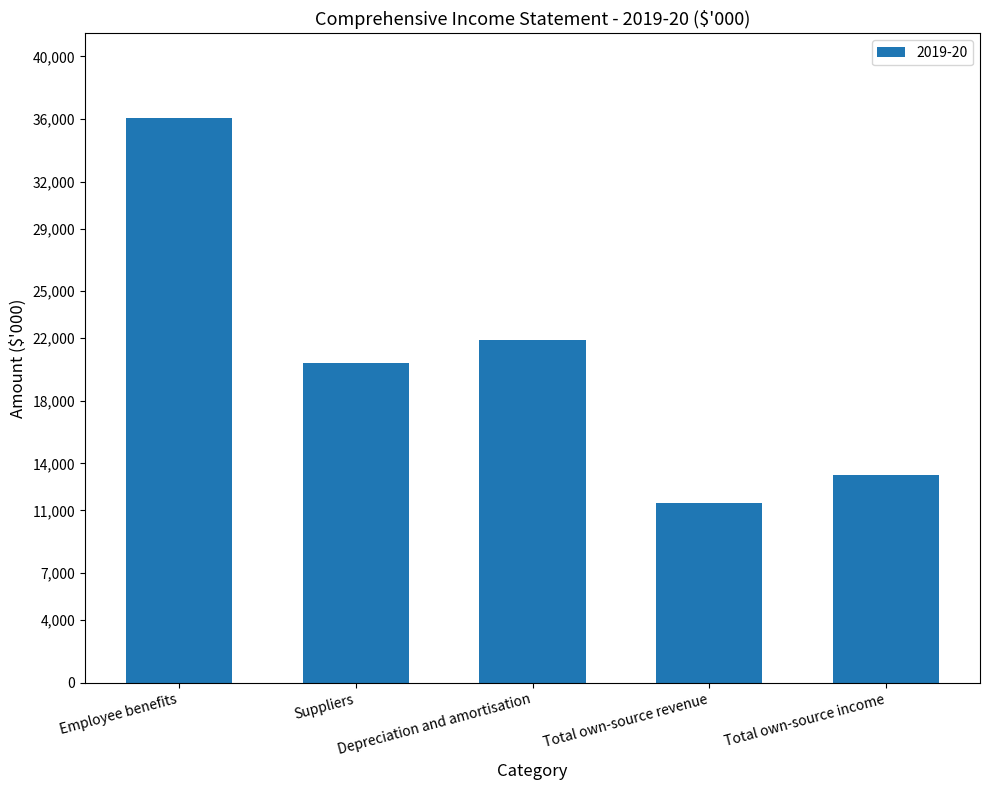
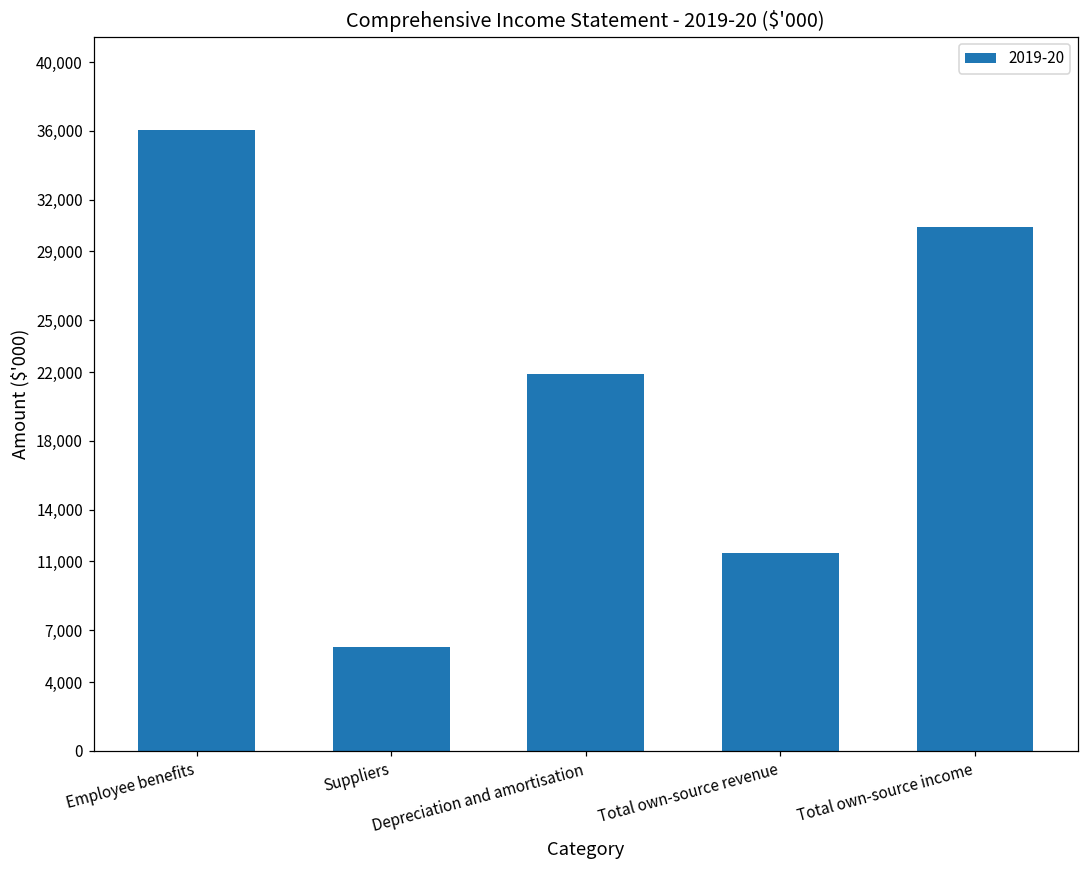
  {
    "Employee benefits": "36,100",
-   "Suppliers": "20,400",
+   "Suppliers": "6,100",
    "Depreciation and amortisation": "21,900",
    "Total own-source revenue": "11,500",
-   "Total own-source income": "13,300"
+   "Total own-source income": "30,400"
  }
